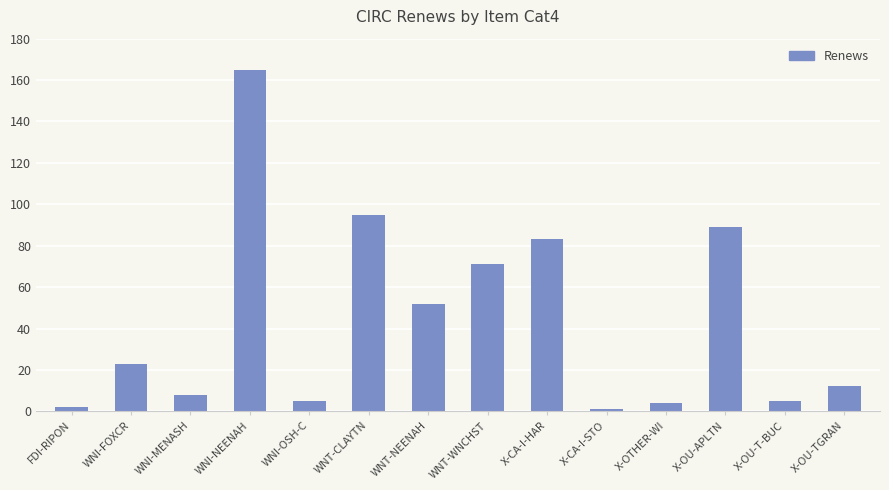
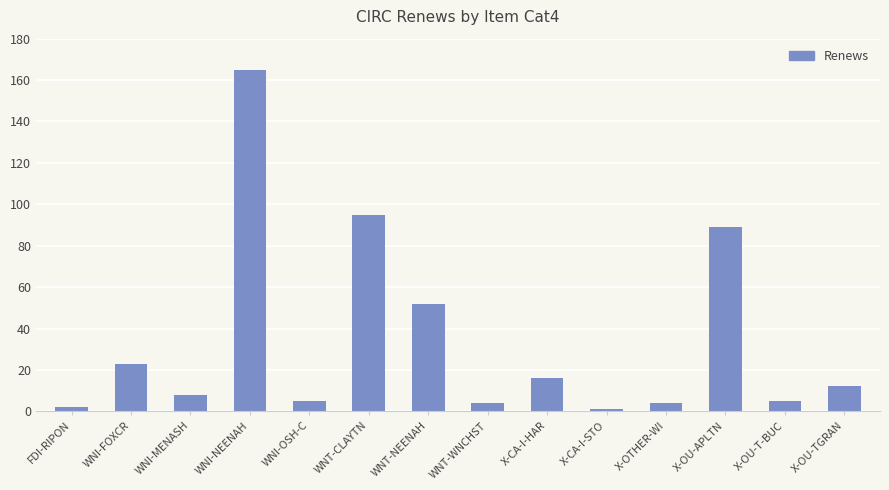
  {
    "FDI-RIPON": 2,
    "WNI-FOXCR": 23,
    "WNI-MENASH": 8,
    "WNI-NEENAH": 165,
    "WNI-OSH-C": 5,
    "WNT-CLAYTN": 95,
    "WNT-NEENAH": 52,
-   "WNT-WNCHST": 71,
-   "X-CA-I-HAR": 83,
+   "WNT-WNCHST": 4,
+   "X-CA-I-HAR": 16,
    "X-OTHER-WI": 4,
    "X-OU-APLTN": 89,
    "X-OU-T-BUC": 5,
    "X-OU-TGRAN": 12
  }
